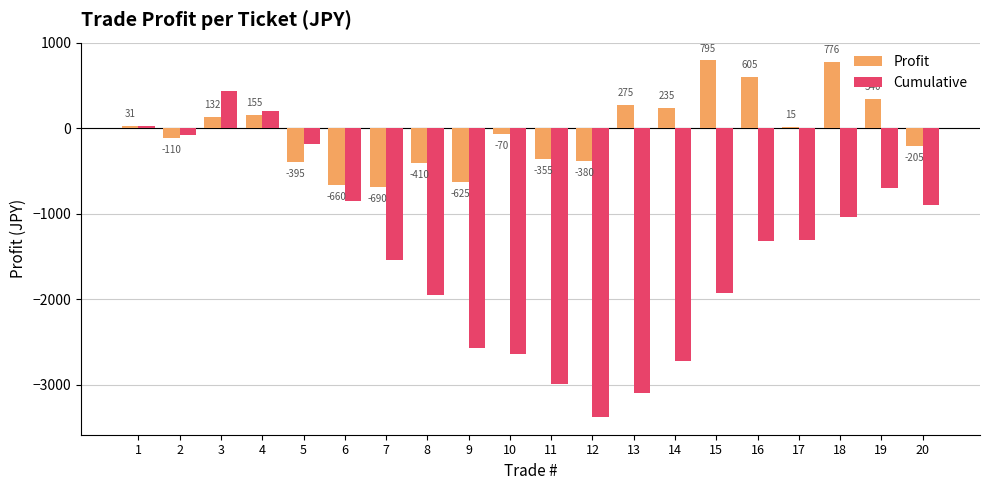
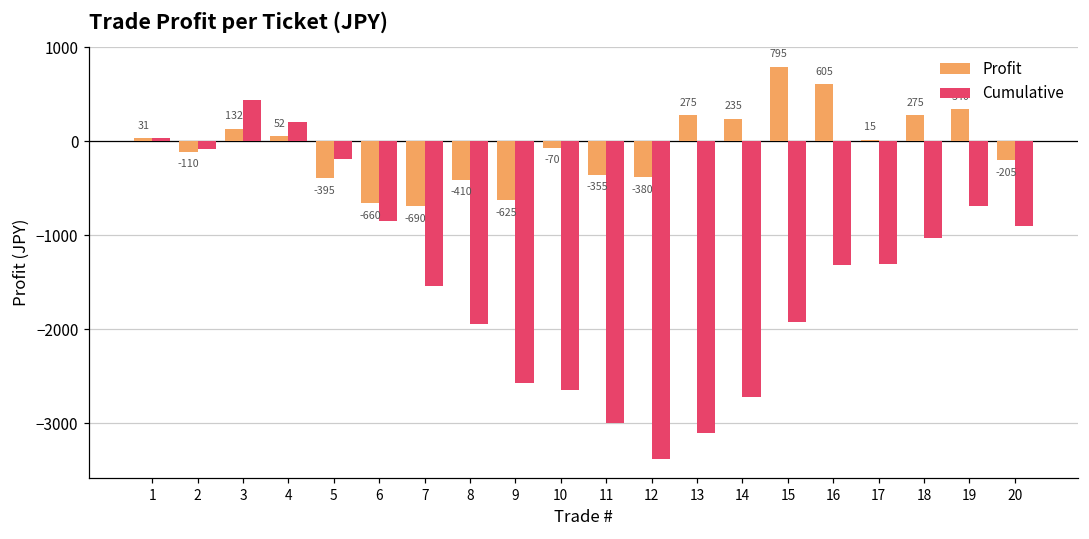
  {
    "Profit": {
      "1": 31,
      "2": -110,
      "3": 132,
-     "4": 155,
+     "4": 52,
      "5": -395,
      "6": -660,
      "7": -690,
      "8": -410,
      "9": -625,
      "10": -70,
      "11": -355,
      "12": -380,
      "13": 275,
      "14": 235,
      "15": 795,
      "16": 605,
      "17": 15,
-     "18": 776,
+     "18": 275,
      "19": 340,
      "20": -205
    },
    "Cumulative": {
      "2": -100,
      "3": 400,
      "4": 200,
      "5": -200,
      "7": -1500,
      "8": -1900,
      "9": -2600,
      "10": -2600,
      "11": -3000,
      "12": -3400,
      "13": -3100,
      "14": -2700,
      "15": -1900,
      "16": -1300,
      "17": -1300,
      "18": -1000,
      "19": -700,
      "20": -900
    }
  }
